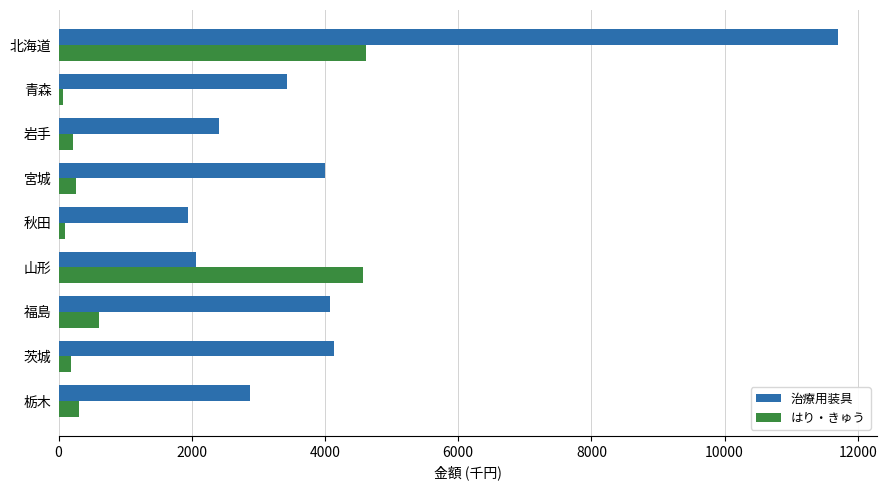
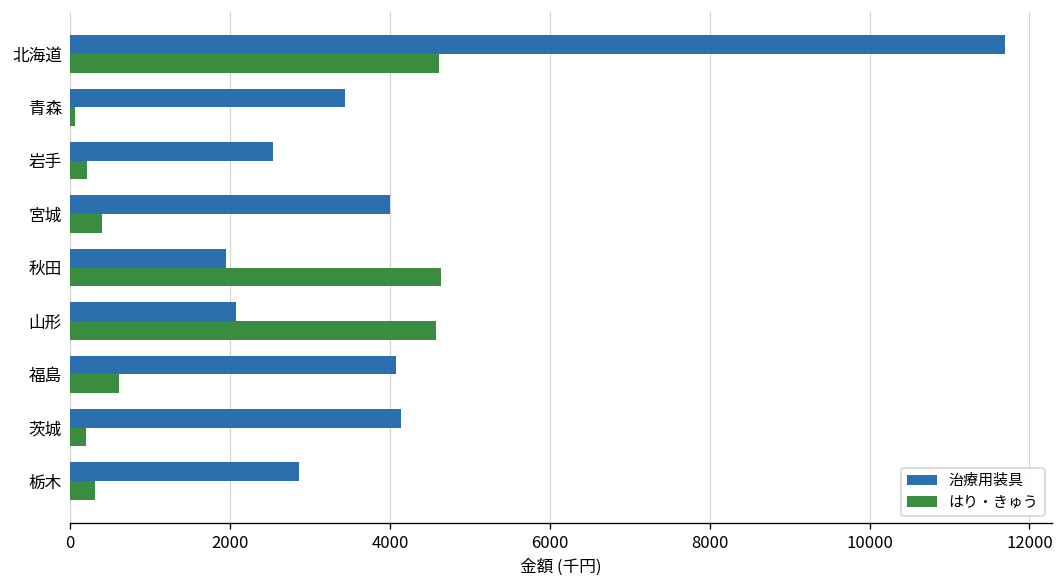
  {
    "治療用装具": {
      "北海道": 11700,
      "青森": 3400,
-     "岩手": 2400,
+     "岩手": 2500,
      "宮城": 4000,
      "秋田": 1900,
      "山形": 2100,
      "福島": 4100,
      "茨城": 4100,
      "栃木": 2900
    },
    "はり・きゅう": {
      "北海道": 4600,
      "青森": 100,
      "岩手": 200,
-     "宮城": 300,
-     "秋田": 100,
+     "宮城": 400,
+     "秋田": 4600,
      "山形": 4600,
      "福島": 600,
      "茨城": 200,
      "栃木": 300
    }
  }
